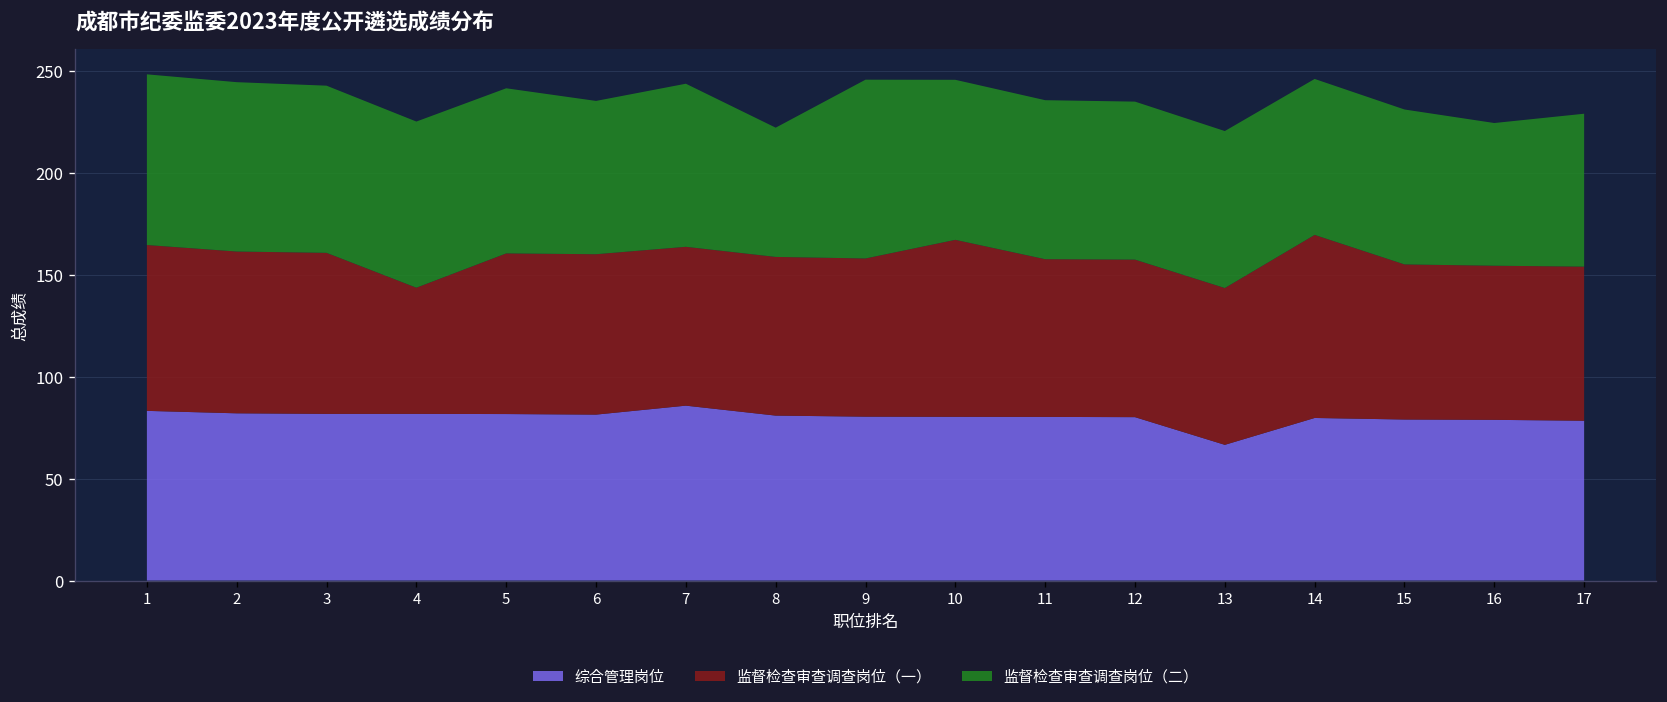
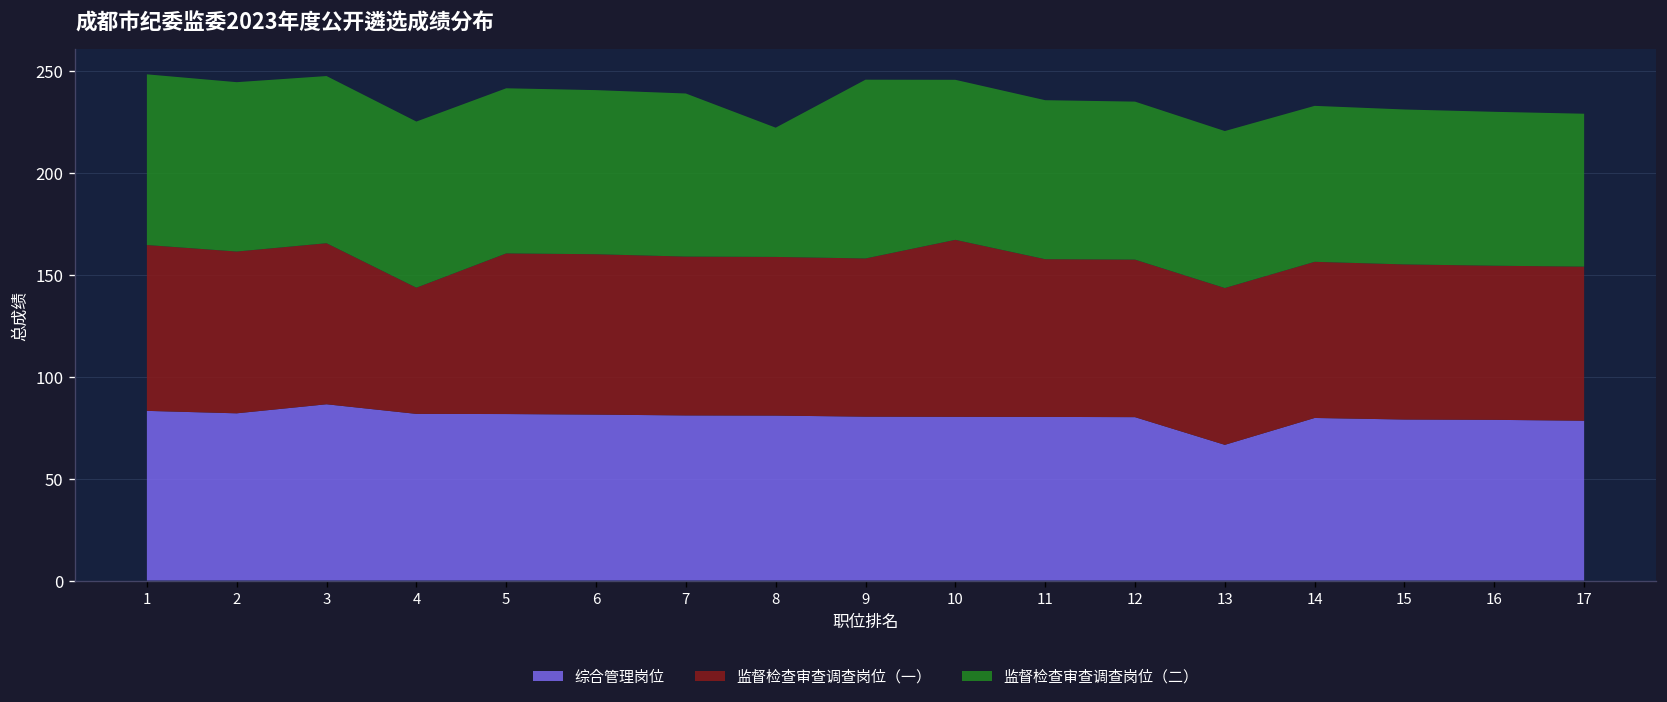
  {
    "综合管理岗位": {
      "1": 83,
      "2": 82,
-     "3": 82,
+     "3": 86,
      "4": 82,
      "5": 82,
      "6": 81,
-     "7": 86,
+     "7": 81,
      "8": 81,
      "9": 80,
      "10": 80,
      "11": 80,
      "12": 80,
      "13": 67,
      "14": 80,
      "15": 79,
      "16": 79,
      "17": 78
    },
    "监督检查审查调查岗位（一）": {
      "1": 81,
      "2": 79,
      "3": 79,
      "4": 62,
      "5": 79,
      "6": 79,
      "7": 78,
      "8": 78,
      "9": 78,
      "10": 87,
      "11": 77,
      "12": 77,
      "13": 77,
-     "14": 90,
+     "14": 77,
      "15": 76,
      "16": 76,
      "17": 76
    },
    "监督检查审查调查岗位（二）": {
      "1": 84,
      "2": 83,
      "3": 82,
      "4": 82,
      "5": 81,
-     "6": 75,
+     "6": 81,
      "7": 80,
      "8": 63,
      "9": 88,
      "10": 79,
      "11": 78,
      "12": 78,
      "13": 77,
      "14": 77,
      "15": 76,
-     "16": 70,
+     "16": 76,
      "17": 75
    }
  }
